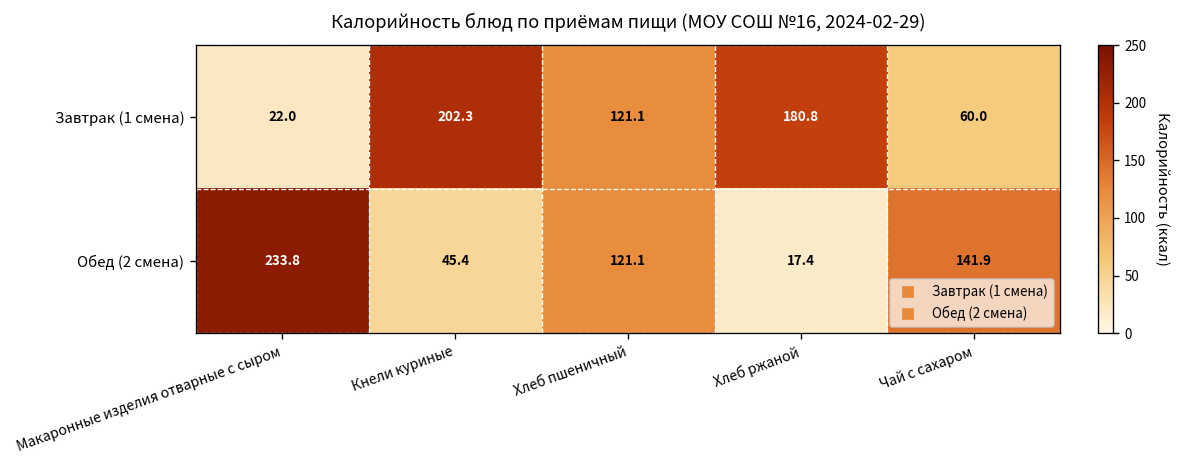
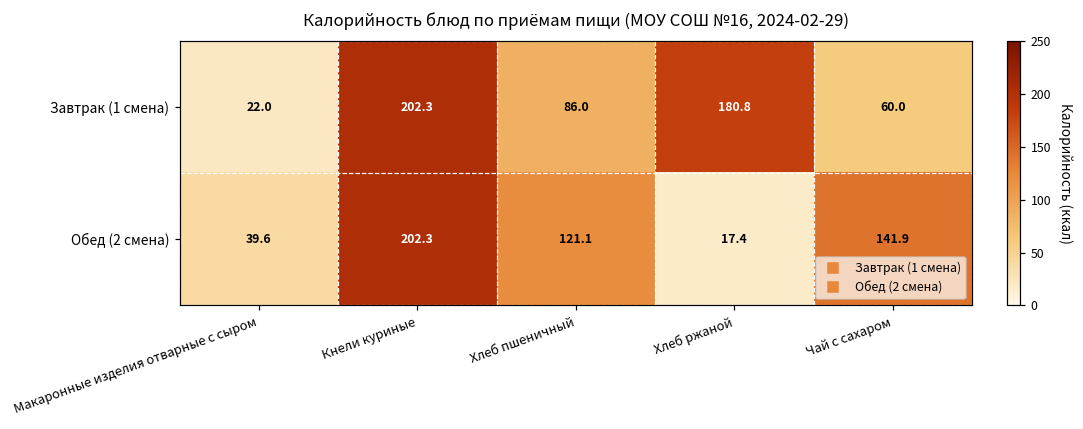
  {
    "Завтрак (1 смена)": {
      "Макаронные изделия отварные с сыром": 22.0,
      "Кнели куриные": 202.3,
-     "Хлеб пшеничный": 121.1,
+     "Хлеб пшеничный": 86.0,
      "Хлеб ржаной": 180.8,
      "Чай с сахаром": 60.0
    },
    "Обед (2 смена)": {
-     "Макаронные изделия отварные с сыром": 233.8,
-     "Кнели куриные": 45.4,
+     "Макаронные изделия отварные с сыром": 39.6,
+     "Кнели куриные": 202.3,
      "Хлеб пшеничный": 121.1,
      "Хлеб ржаной": 17.4,
      "Чай с сахаром": 141.9
    }
  }
